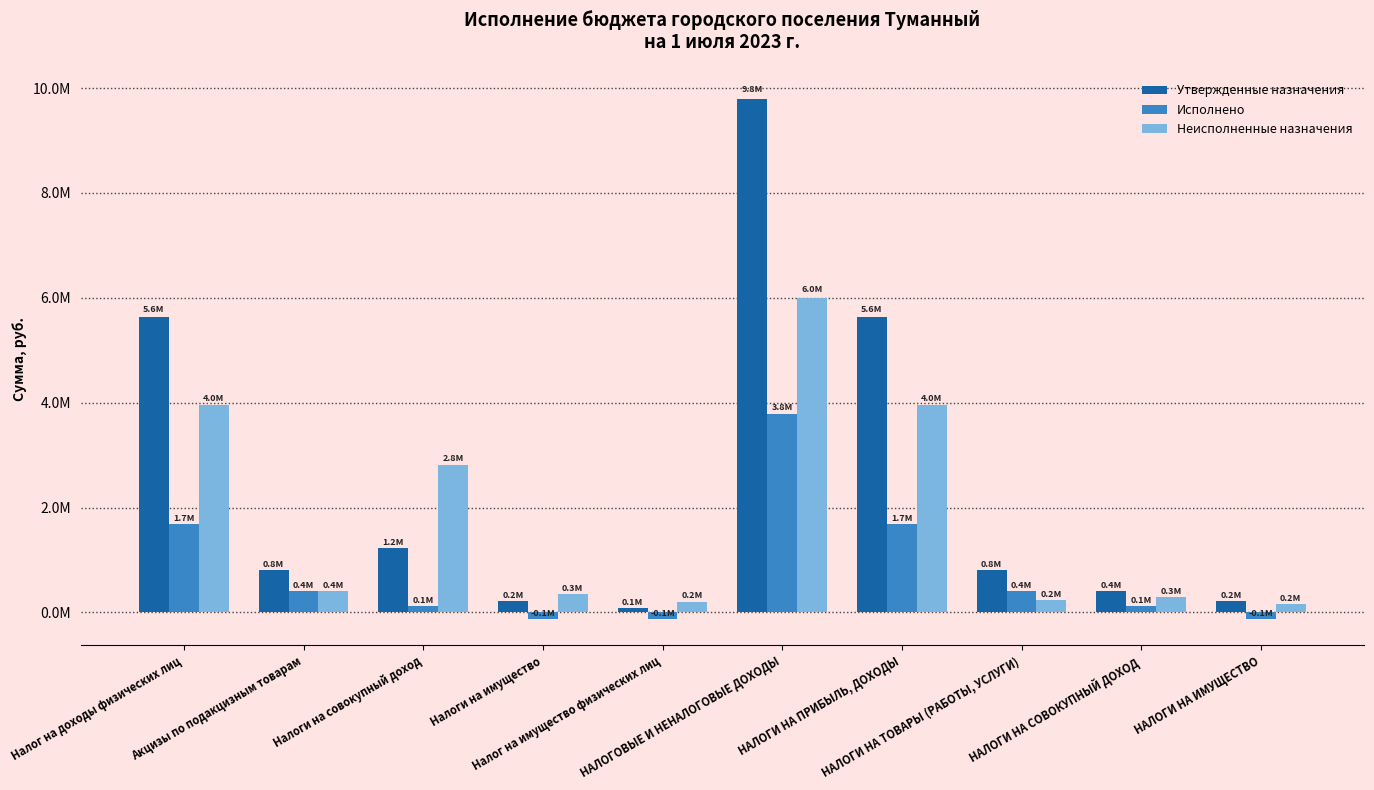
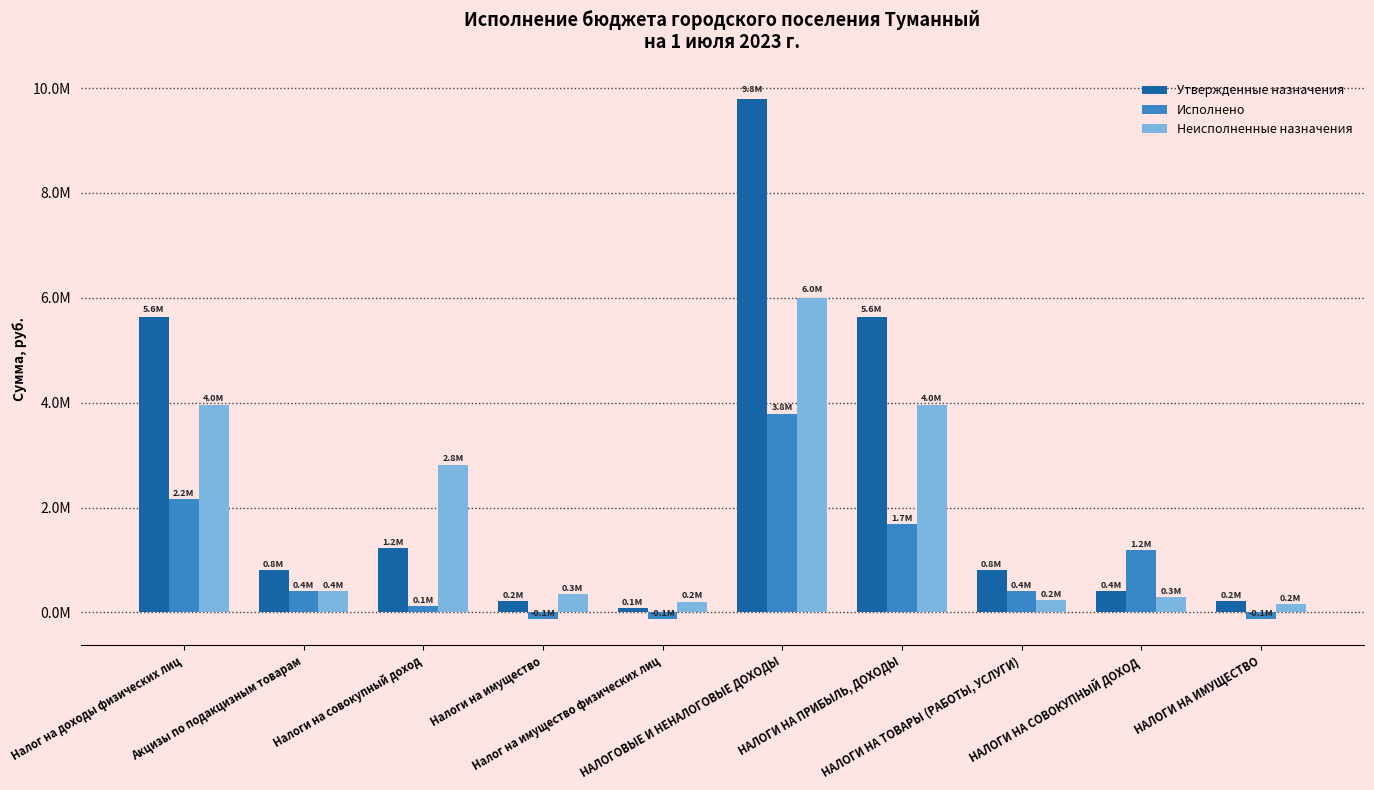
  {
    "Утвержденные назначения": {
      "Налог на доходы физических лиц": "5.6M",
      "Акцизы по подакцизным товарам": "0.8M",
      "Налоги на совокупный доход": "1.2M",
      "Налоги на имущество": "0.2M",
      "Налог на имущество физических лиц": "0.1M",
      "НАЛОГОВЫЕ И НЕНАЛОГОВЫЕ ДОХОДЫ": "9.8M",
      "НАЛОГИ НА ПРИБЫЛЬ, ДОХОДЫ": "5.6M",
      "НАЛОГИ НА ТОВАРЫ (РАБОТЫ, УСЛУГИ)": "0.8M",
      "НАЛОГИ НА СОВОКУПНЫЙ ДОХОД": "0.4M",
      "НАЛОГИ НА ИМУЩЕСТВО": "0.2M"
    },
    "Исполнено": {
-     "Налог на доходы физических лиц": "1.7M",
+     "Налог на доходы физических лиц": "2.2M",
      "Акцизы по подакцизным товарам": "0.4M",
      "Налоги на совокупный доход": "0.1M",
      "Налоги на имущество": "-0.1M",
      "Налог на имущество физических лиц": "-0.1M",
      "НАЛОГОВЫЕ И НЕНАЛОГОВЫЕ ДОХОДЫ": "3.8M",
      "НАЛОГИ НА ПРИБЫЛЬ, ДОХОДЫ": "1.7M",
      "НАЛОГИ НА ТОВАРЫ (РАБОТЫ, УСЛУГИ)": "0.4M",
-     "НАЛОГИ НА СОВОКУПНЫЙ ДОХОД": "0.1M",
+     "НАЛОГИ НА СОВОКУПНЫЙ ДОХОД": "1.2M",
      "НАЛОГИ НА ИМУЩЕСТВО": "-0.1M"
    },
    "Неисполненные назначения": {
      "Налог на доходы физических лиц": "4.0M",
      "Акцизы по подакцизным товарам": "0.4M",
      "Налоги на совокупный доход": "2.8M",
      "Налоги на имущество": "0.3M",
      "Налог на имущество физических лиц": "0.2M",
      "НАЛОГОВЫЕ И НЕНАЛОГОВЫЕ ДОХОДЫ": "6.0M",
      "НАЛОГИ НА ПРИБЫЛЬ, ДОХОДЫ": "4.0M",
      "НАЛОГИ НА ТОВАРЫ (РАБОТЫ, УСЛУГИ)": "0.2M",
      "НАЛОГИ НА СОВОКУПНЫЙ ДОХОД": "0.3M",
      "НАЛОГИ НА ИМУЩЕСТВО": "0.2M"
    }
  }
